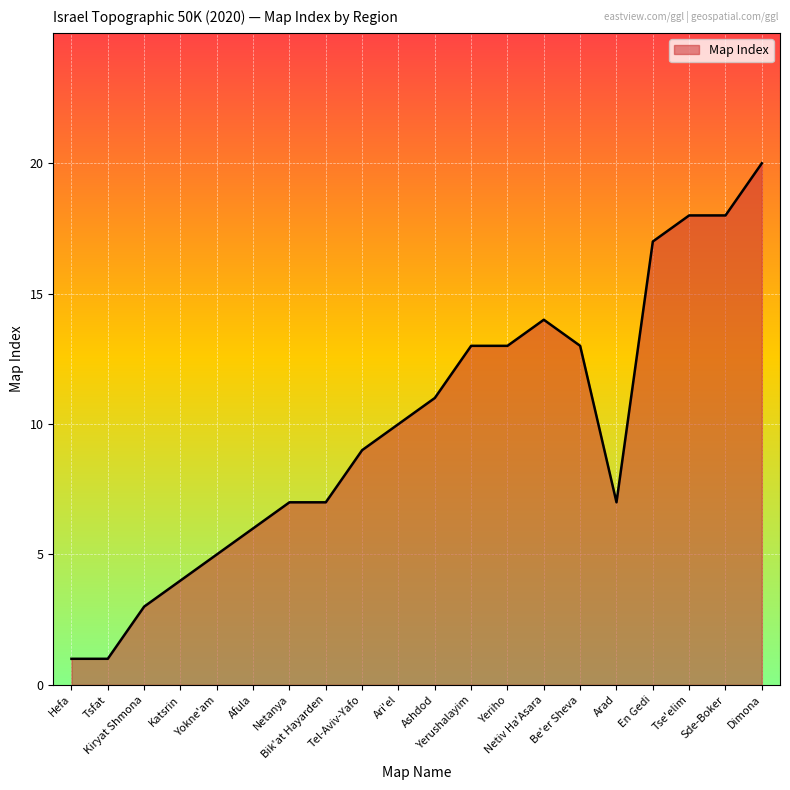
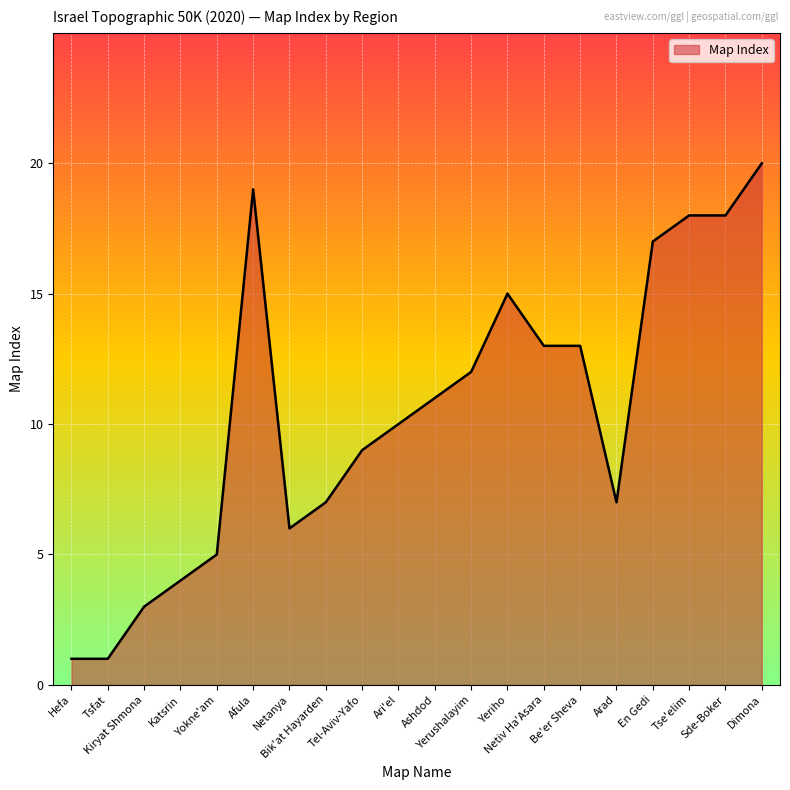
  {
    "Hefa": 1,
    "Tsfat": 1,
    "Kiryat Shmona": 3,
    "Katsrin": 4,
    "Yokne'am": 5,
-   "Afula": 6,
-   "Netanya": 7,
+   "Afula": 19,
+   "Netanya": 6,
    "Bik'at Hayarden": 7,
    "Tel-Aviv-Yafo": 9,
    "Ari'el": 10,
    "Ashdod": 11,
-   "Yerushalayim": 13,
-   "Yeriho": 13,
-   "Netiv Ha'Asara": 14,
+   "Yerushalayim": 12,
+   "Yeriho": 15,
+   "Netiv Ha'Asara": 13,
    "Be'er Sheva": 13,
    "Arad": 7,
    "En Gedi": 17,
    "Tse'elim": 18,
    "Sde-Boker": 18,
    "Dimona": 20
  }
